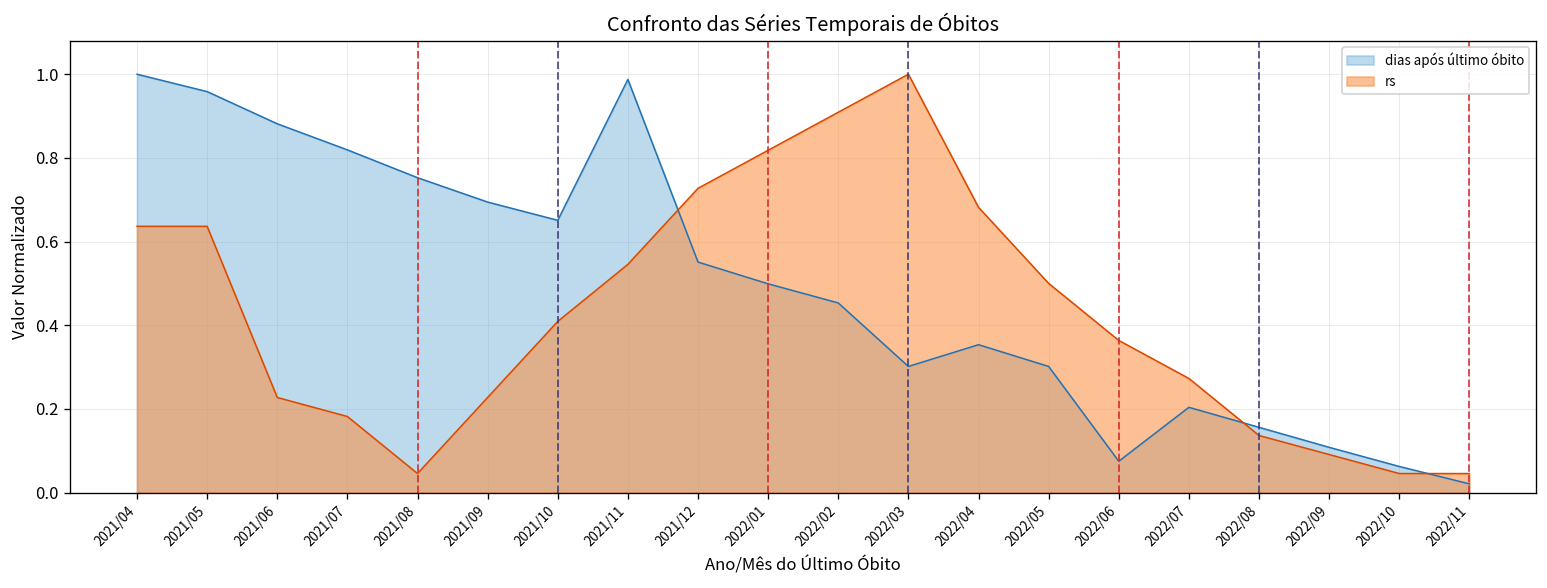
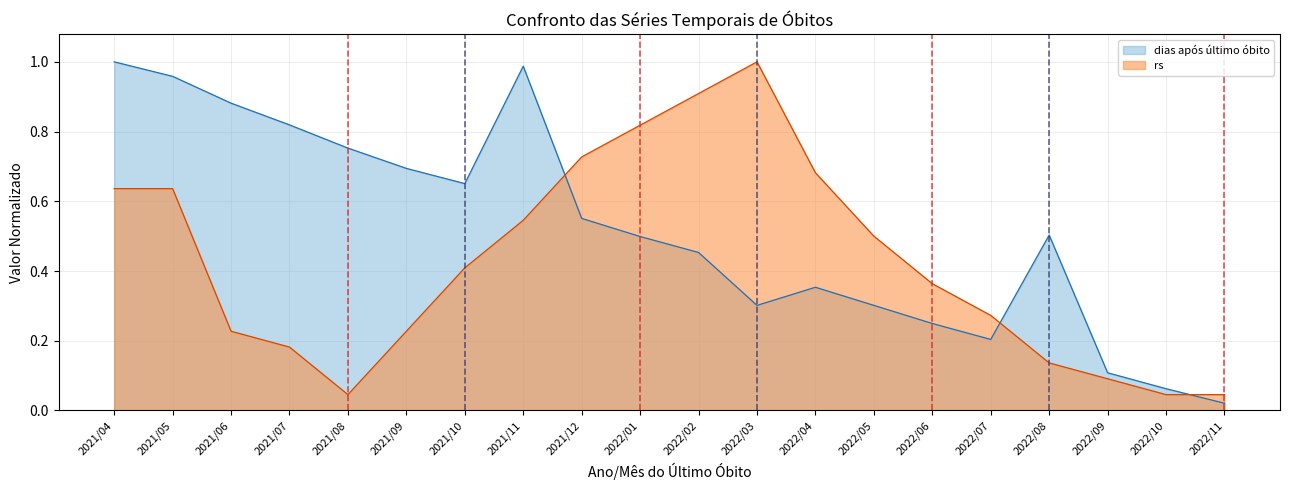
  {
    "dias após último óbito": {
      "2021/04": 1.00,
      "2021/05": 0.96,
      "2021/06": 0.88,
      "2021/07": 0.82,
      "2021/08": 0.75,
      "2021/09": 0.69,
      "2021/10": 0.65,
      "2021/11": 0.99,
      "2021/12": 0.55,
      "2022/01": 0.50,
      "2022/02": 0.45,
      "2022/03": 0.30,
      "2022/04": 0.35,
      "2022/05": 0.30,
-     "2022/06": 0.07,
+     "2022/06": 0.25,
      "2022/07": 0.20,
-     "2022/08": 0.16,
+     "2022/08": 0.50,
      "2022/09": 0.11,
      "2022/10": 0.06,
      "2022/11": 0.02
    },
    "rs": {
      "2021/04": 0.64,
      "2021/05": 0.64,
      "2021/06": 0.23,
      "2021/07": 0.18,
      "2021/08": 0.05,
      "2021/09": 0.23,
      "2021/10": 0.41,
      "2021/11": 0.55,
      "2021/12": 0.73,
      "2022/01": 0.82,
      "2022/02": 0.91,
      "2022/03": 1.00,
      "2022/04": 0.68,
      "2022/05": 0.50,
      "2022/06": 0.36,
      "2022/07": 0.27,
      "2022/08": 0.14,
      "2022/09": 0.09,
      "2022/10": 0.05,
      "2022/11": 0.05
    }
  }
